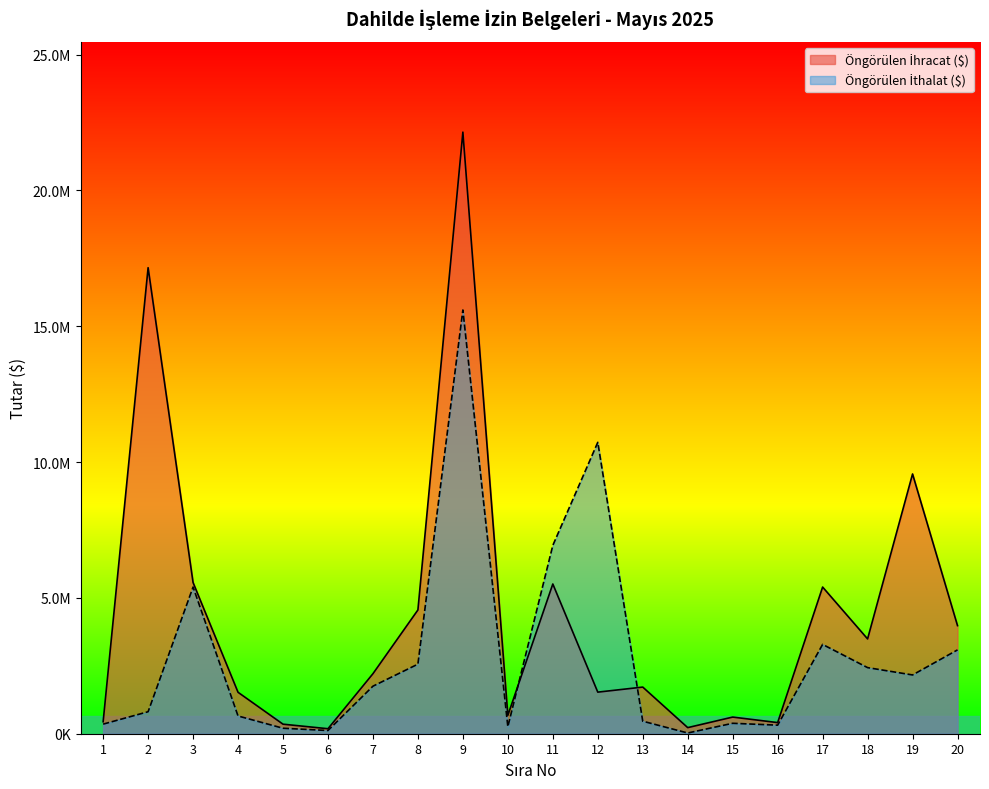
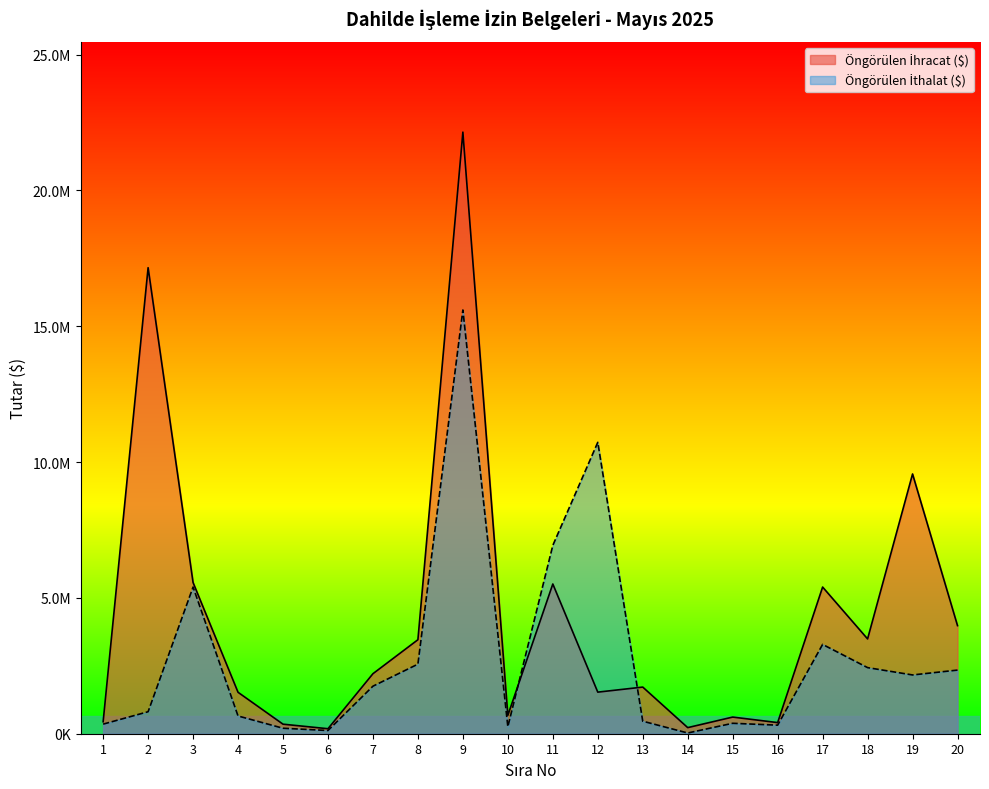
  {
    "Öngörülen İhracat ($)": {
      "2": 17200000,
      "3": 5600000,
      "4": 1500000,
      "7": 2200000,
-     "8": 4600000,
+     "8": 3500000,
      "9": 22100000,
      "10": 700000,
      "11": 5500000,
      "12": 1500000,
      "13": 1700000,
      "17": 5400000,
      "18": 3500000,
      "19": 9600000,
      "20": 4000000
    },
    "Öngörülen İthalat ($)": {
      "2": 800000,
      "3": 5400000,
      "7": 1800000,
      "8": 2600000,
      "9": 15600000,
      "11": 6900000,
      "12": 10700000,
      "17": 3300000,
      "18": 2400000,
      "19": 2200000,
-     "20": 3100000
+     "20": 2300000
    }
  }
